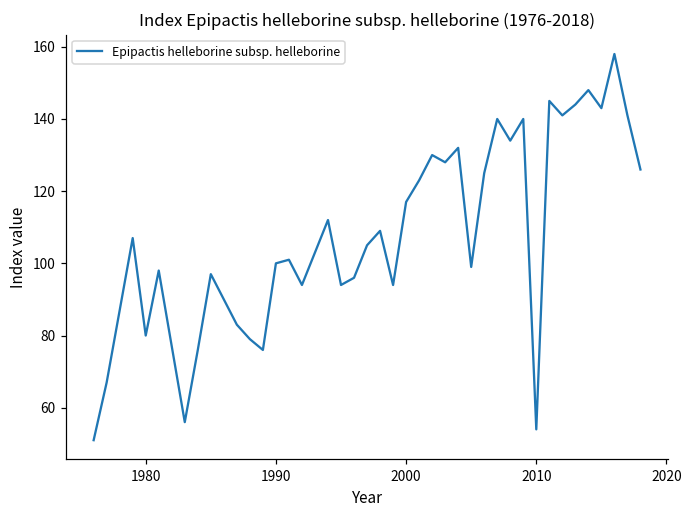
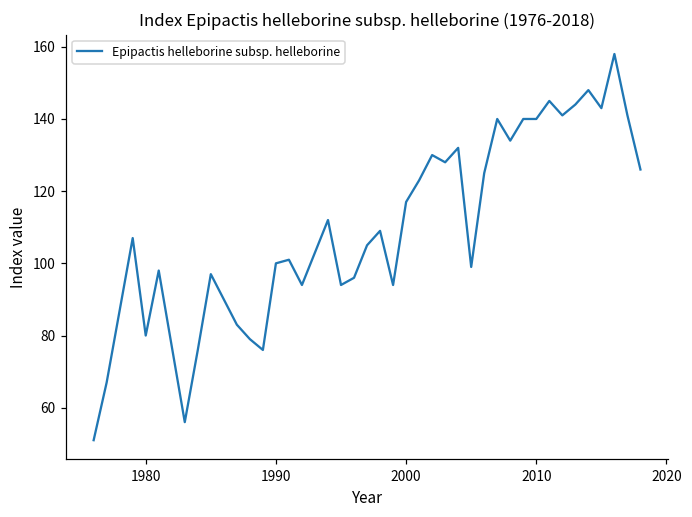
  {
    "1980": 80,
    "1990": 100,
    "2000": 117,
-   "2010": 54
+   "2010": 140
  }
